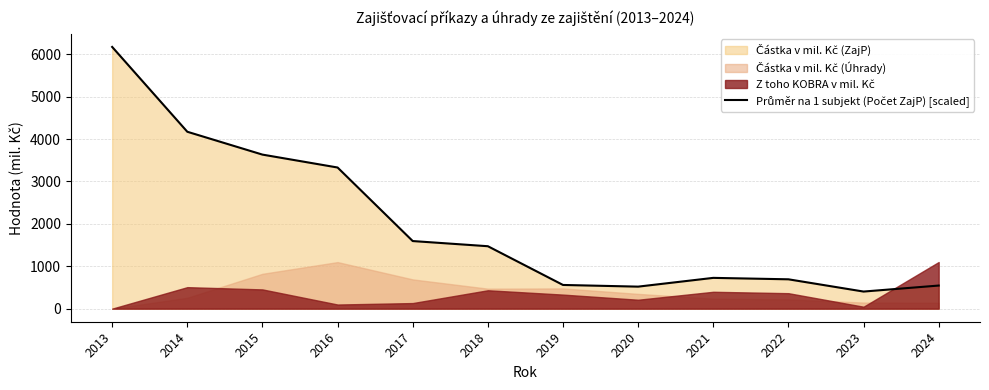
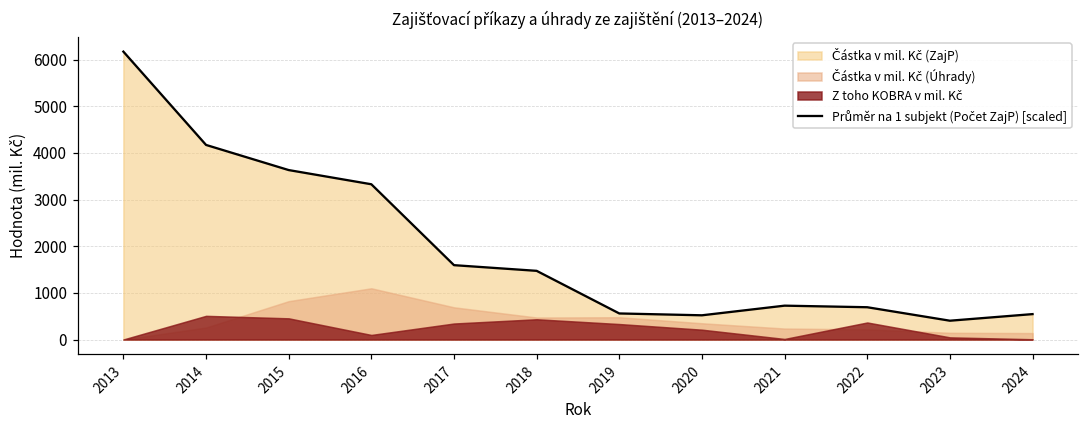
  {
    "Z toho KOBRA v mil. Kč": {
      "2014": 500,
      "2015": 500,
      "2016": 100,
-     "2017": 100,
+     "2017": 300,
      "2019": 300,
      "2020": 200,
-     "2021": 400,
+     "2021": 0,
      "2022": 400,
-     "2024": 1100
+     "2024": 0
    }
  }
